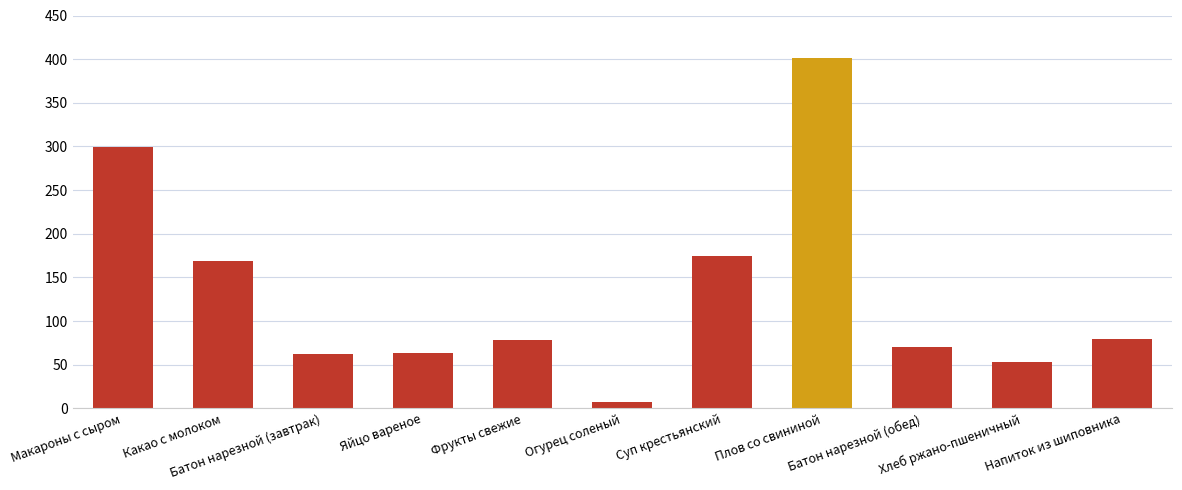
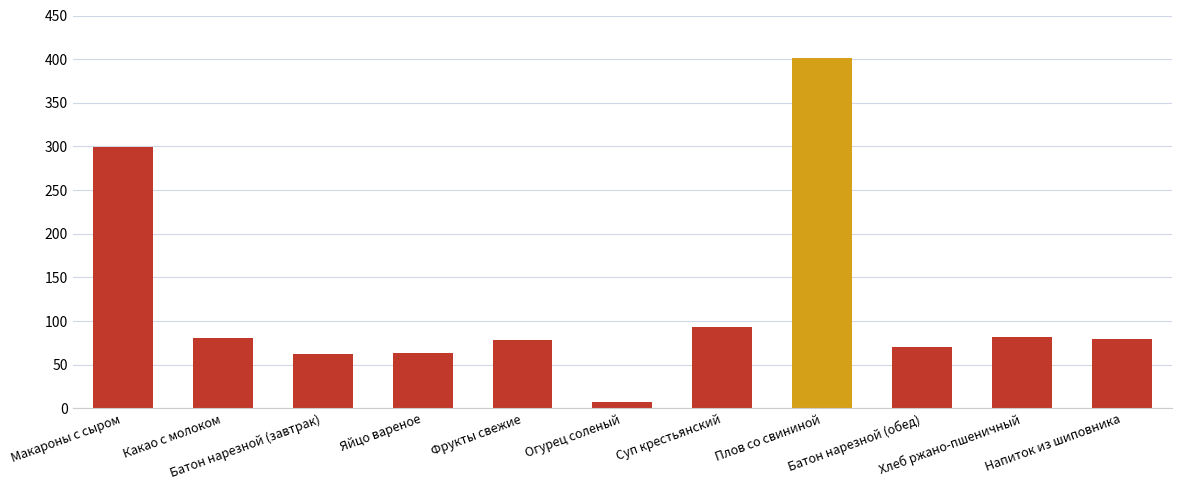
  {
    "Макароны с сыром": 300,
-   "Какао с молоком": 170,
+   "Какао с молоком": 80,
    "Батон нарезной (завтрак)": 60,
    "Яйцо вареное": 60,
    "Фрукты свежие": 80,
    "Огурец соленый": 10,
-   "Суп крестьянский": 170,
+   "Суп крестьянский": 90,
    "Плов со свининой": 400,
    "Батон нарезной (обед)": 70,
-   "Хлеб ржано-пшеничный": 50,
+   "Хлеб ржано-пшеничный": 80,
    "Напиток из шиповника": 80
  }
